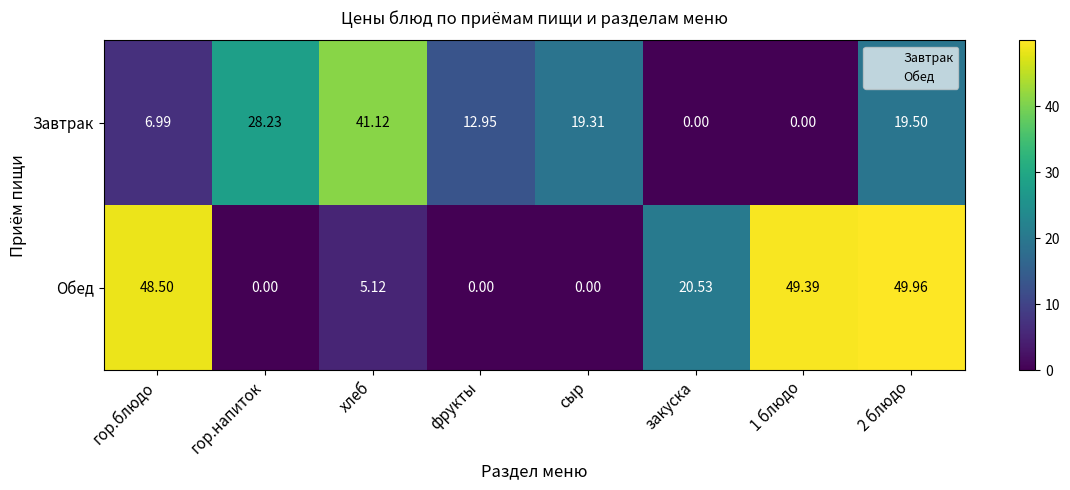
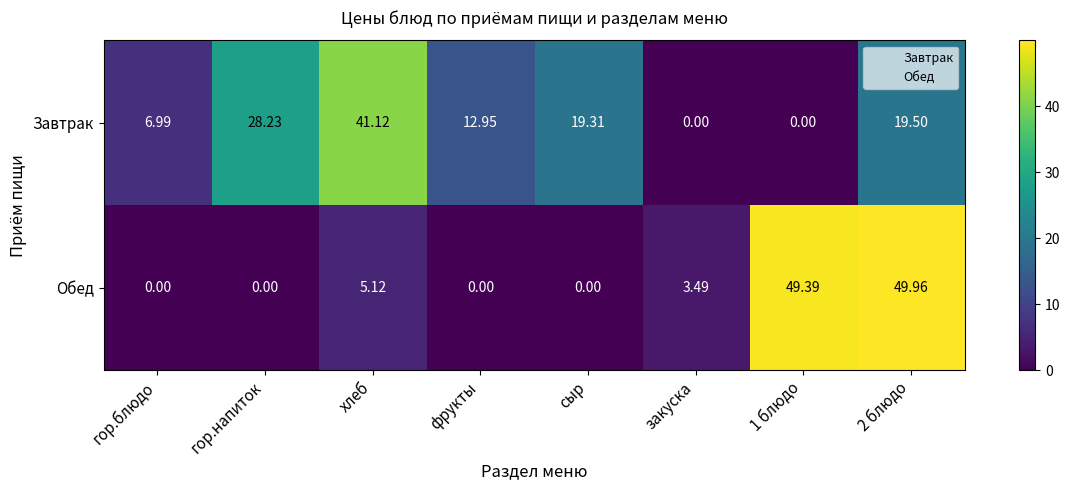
  {
    "Завтрак": {
      "гор.блюдо": 6.99,
      "гор.напиток": 28.23,
      "хлеб": 41.12,
      "фрукты": 12.95,
      "сыр": 19.31,
      "закуска": 0.00,
      "1 блюдо": 0.00,
      "2 блюдо": 19.50
    },
    "Обед": {
-     "гор.блюдо": 48.50,
+     "гор.блюдо": 0.00,
      "гор.напиток": 0.00,
      "хлеб": 5.12,
      "фрукты": 0.00,
      "сыр": 0.00,
-     "закуска": 20.53,
+     "закуска": 3.49,
      "1 блюдо": 49.39,
      "2 блюдо": 49.96
    }
  }
